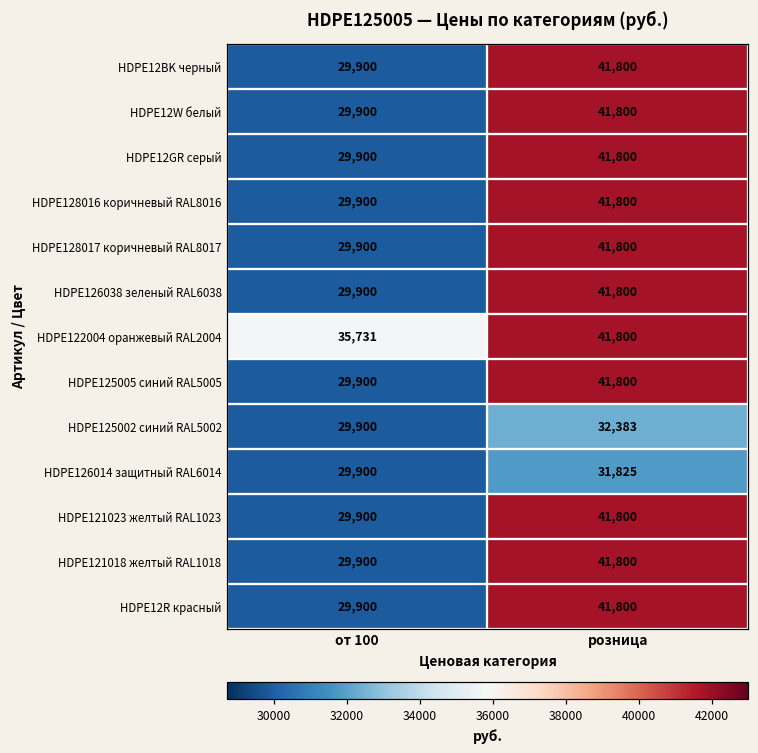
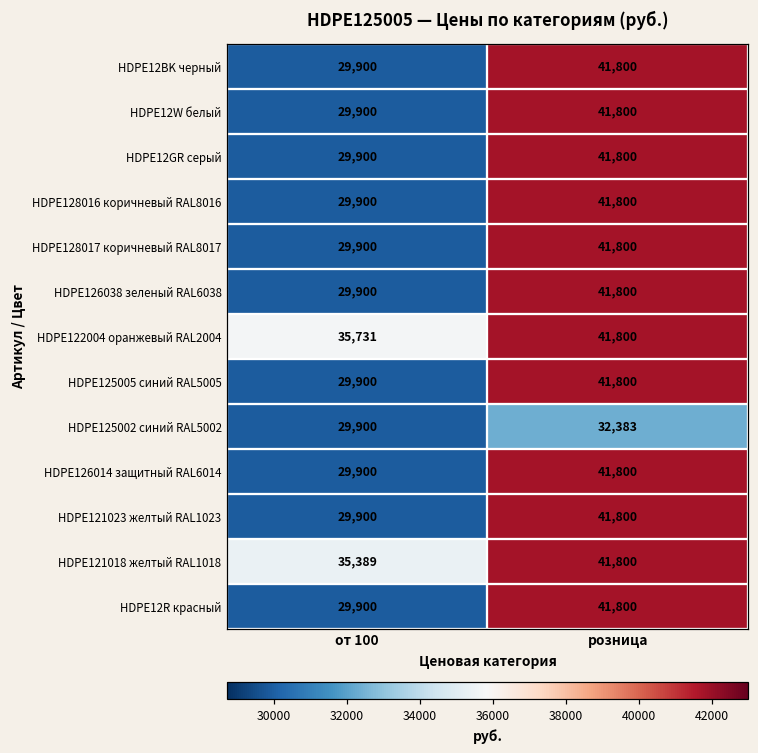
  {
    "HDPE12BK черный": {
      "от 100": "29,900",
      "розница": "41,800"
    },
    "HDPE12W белый": {
      "от 100": "29,900",
      "розница": "41,800"
    },
    "HDPE12GR серый": {
      "от 100": "29,900",
      "розница": "41,800"
    },
    "HDPE128016 коричневый RAL8016": {
      "от 100": "29,900",
      "розница": "41,800"
    },
    "HDPE128017 коричневый RAL8017": {
      "от 100": "29,900",
      "розница": "41,800"
    },
    "HDPE126038 зеленый RAL6038": {
      "от 100": "29,900",
      "розница": "41,800"
    },
    "HDPE122004 оранжевый RAL2004": {
      "от 100": "35,731",
      "розница": "41,800"
    },
    "HDPE125005 синий RAL5005": {
      "от 100": "29,900",
      "розница": "41,800"
    },
    "HDPE125002 синий RAL5002": {
      "от 100": "29,900",
      "розница": "32,383"
    },
    "HDPE126014 защитный RAL6014": {
      "от 100": "29,900",
-     "розница": "31,825"
+     "розница": "41,800"
    },
    "HDPE121023 желтый RAL1023": {
      "от 100": "29,900",
      "розница": "41,800"
    },
    "HDPE121018 желтый RAL1018": {
-     "от 100": "29,900",
+     "от 100": "35,389",
      "розница": "41,800"
    },
    "HDPE12R красный": {
      "от 100": "29,900",
      "розница": "41,800"
    }
  }
